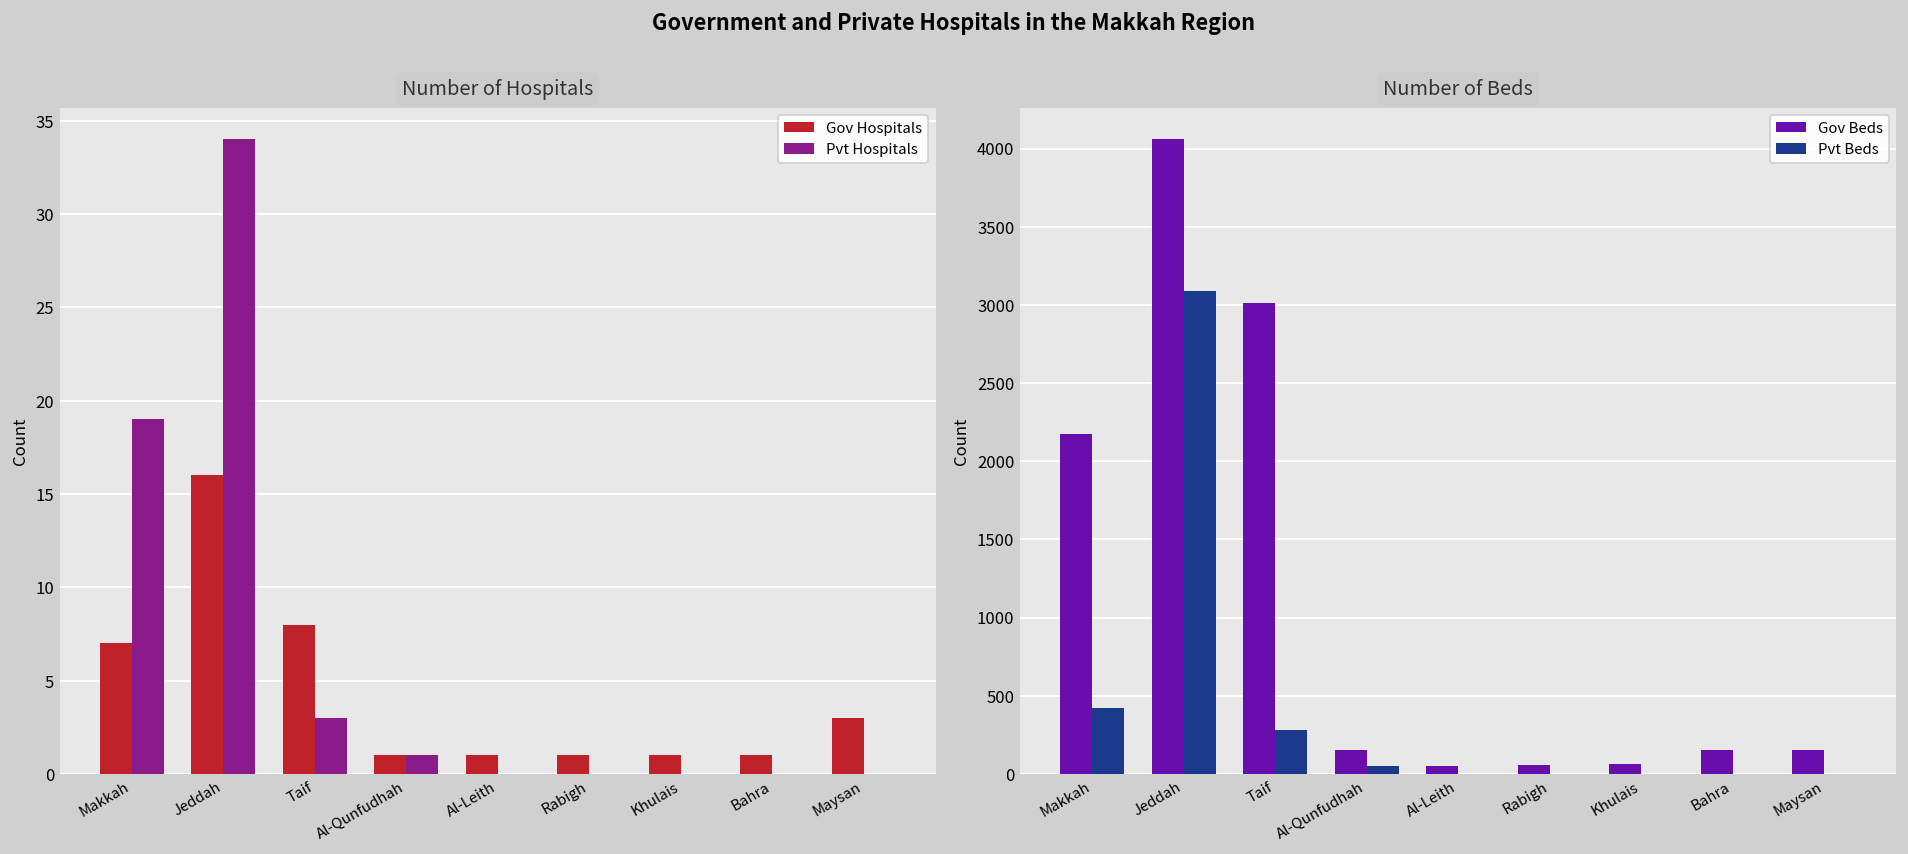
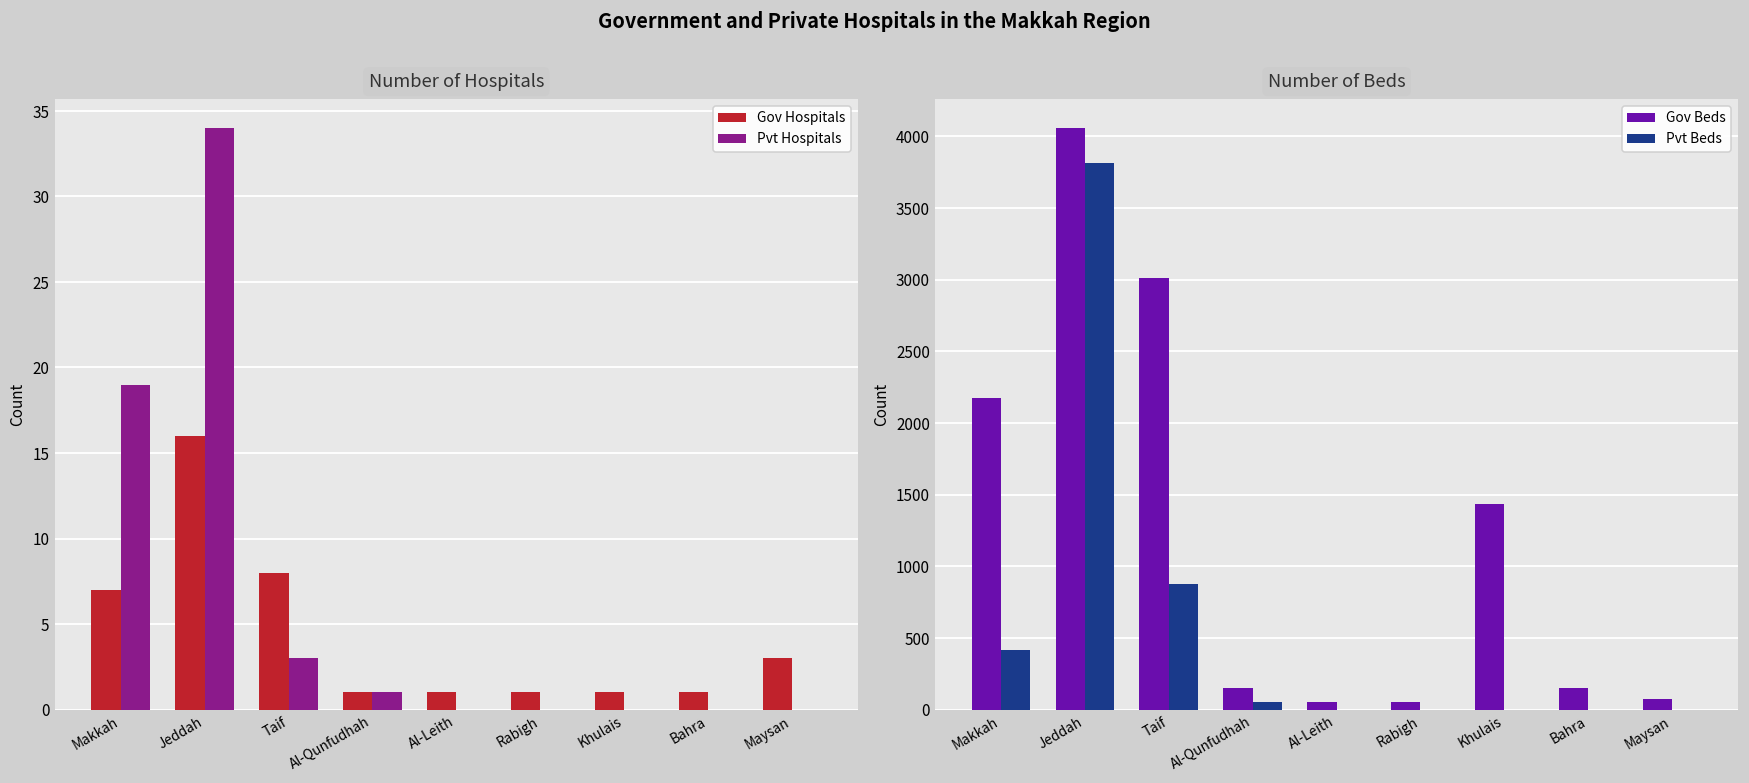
  {
    "Number of Hospitals": {
      "Gov Hospitals": {
        "Makkah": 7.0,
        "Jeddah": 16.0,
        "Taif": 8.0,
        "Al-Qunfudhah": 1.0,
        "Al-Leith": 1.0,
        "Rabigh": 1.0,
        "Khulais": 1.0,
        "Bahra": 1.0,
        "Maysan": 3.0
      },
      "Pvt Hospitals": {
        "Makkah": 19.0,
        "Jeddah": 34.0,
        "Taif": 3.0,
        "Al-Qunfudhah": 1.0,
        "Al-Leith": 0.0,
        "Rabigh": 0.0,
        "Khulais": 0.0,
        "Bahra": 0.0,
        "Maysan": 0.0
      }
    },
    "Number of Beds": {
      "Gov Beds": {
        "Makkah": 2180,
        "Jeddah": 4060,
        "Taif": 3010,
        "Al-Qunfudhah": 150,
        "Al-Leith": 50,
        "Rabigh": 50,
-       "Khulais": 70,
+       "Khulais": 1440,
        "Bahra": 150,
-       "Maysan": 150
+       "Maysan": 80
      },
      "Pvt Beds": {
        "Makkah": 420,
-       "Jeddah": 3090,
-       "Taif": 280,
+       "Jeddah": 3820,
+       "Taif": 880,
        "Al-Qunfudhah": 50,
        "Al-Leith": 0,
        "Rabigh": 0,
        "Khulais": 0,
        "Bahra": 0,
        "Maysan": 0
      }
    }
  }
